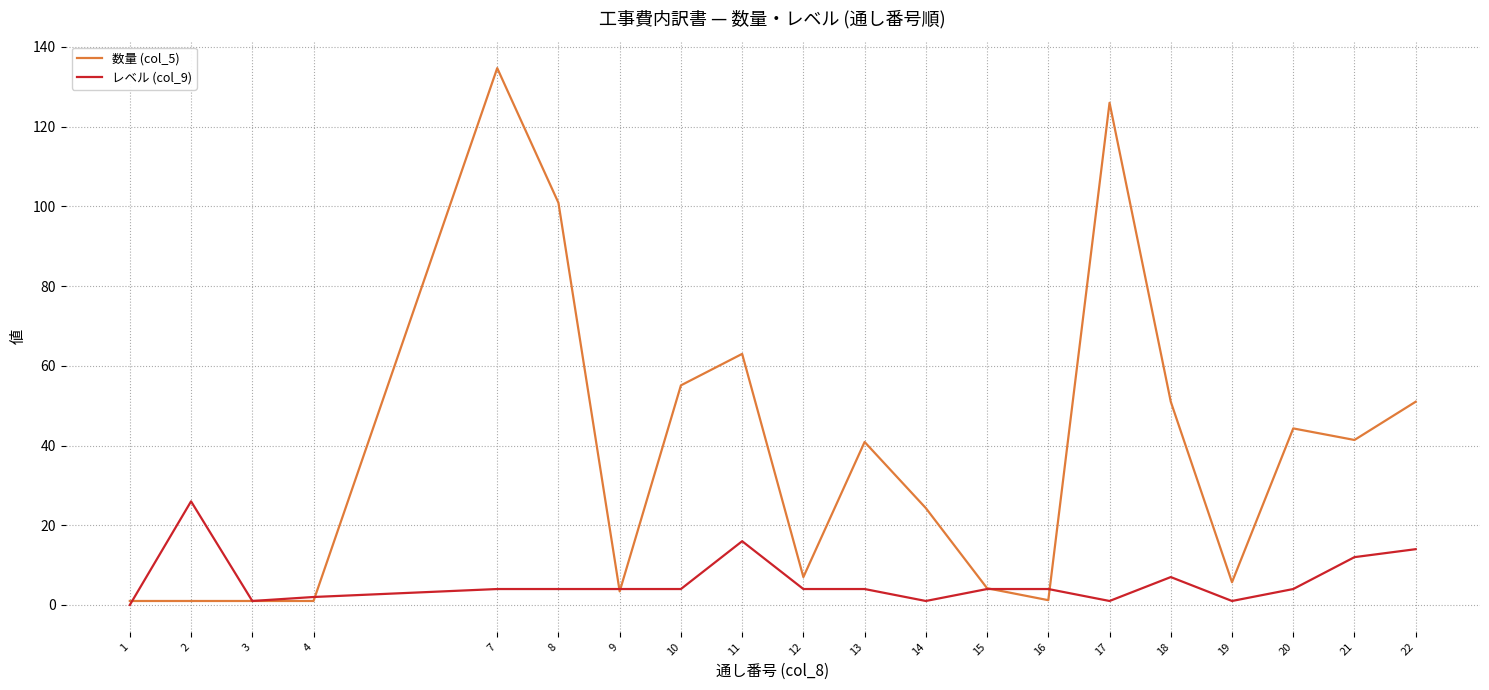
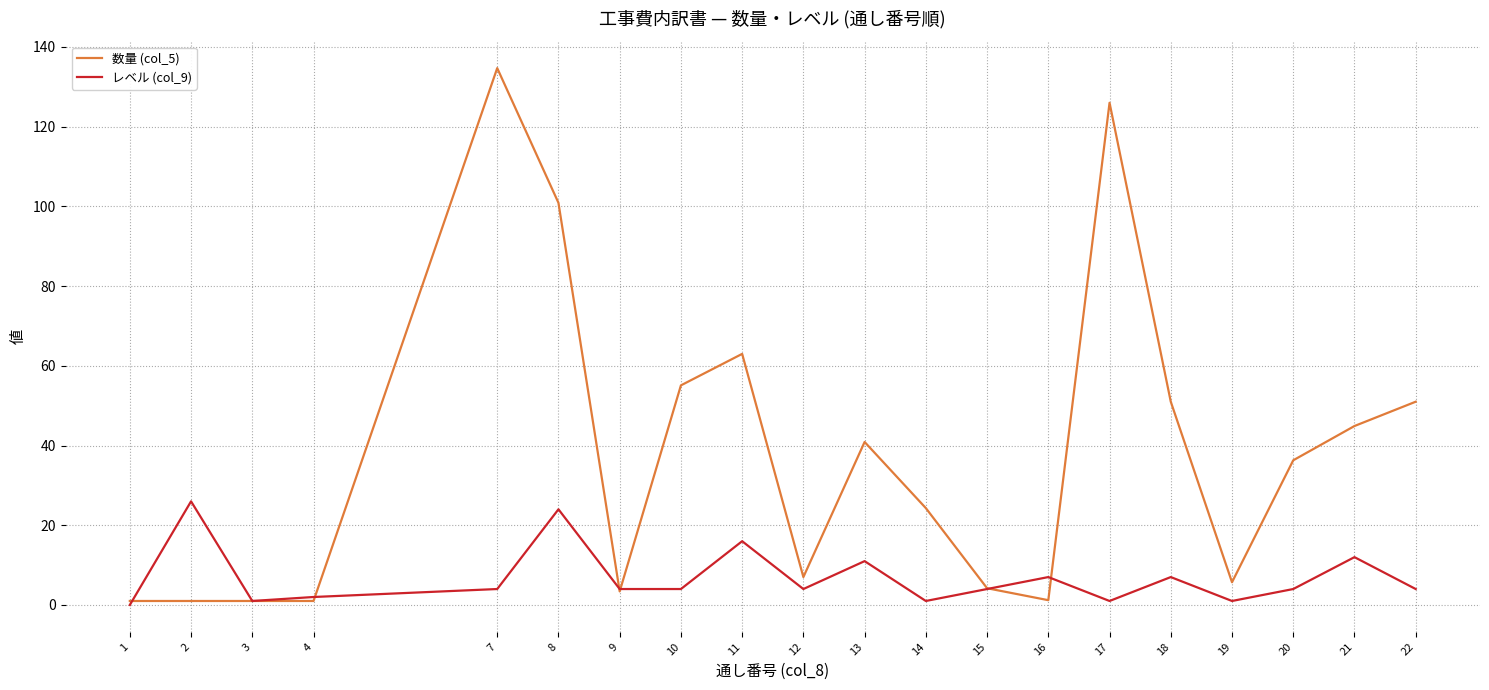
  {
    "数量 (col_5)": {
      "1": 1,
      "2": 1,
      "4": 1,
      "7": 135,
      "8": 101,
      "10": 55,
      "11": 63,
      "12": 7,
      "13": 41,
      "14": 24,
      "16": 1,
      "17": 126,
      "18": 51,
      "19": 6,
-     "20": 44,
-     "21": 41,
+     "20": 36,
+     "21": 45,
      "22": 51
    },
    "レベル (col_9)": {
      "1": 0,
      "2": 26,
      "4": 2,
      "7": 4,
-     "8": 4,
+     "8": 24,
      "10": 4,
      "11": 16,
      "12": 4,
-     "13": 4,
+     "13": 11,
      "14": 1,
-     "16": 4,
+     "16": 7,
      "17": 1,
      "18": 7,
      "19": 1,
      "20": 4,
      "21": 12,
-     "22": 14
+     "22": 4
    }
  }
